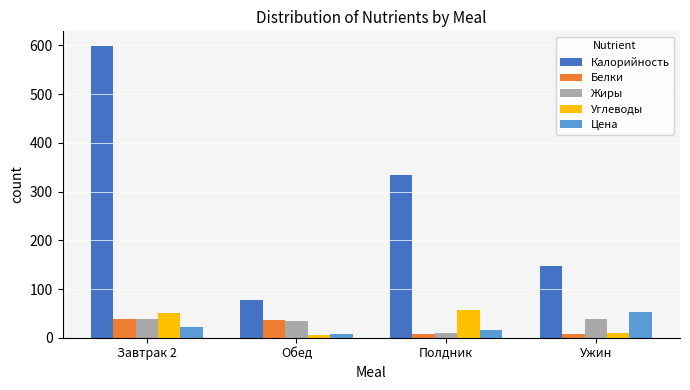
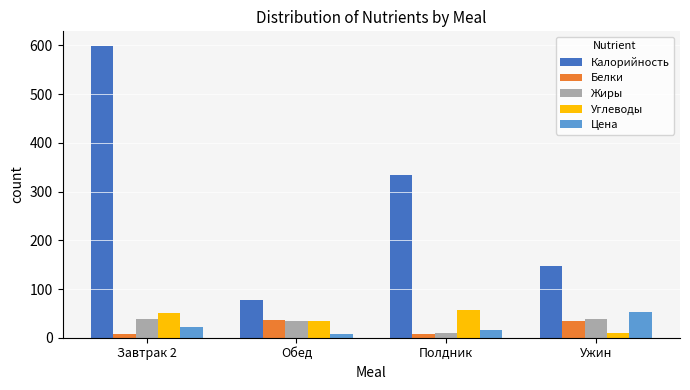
  {
    "Белки": {
-     "Завтрак 2": 40,
+     "Завтрак 2": 10,
      "Обед": 40,
      "Полдник": 10,
-     "Ужин": 10
+     "Ужин": 30
    },
    "Жиры": {
      "Завтрак 2": 40,
      "Обед": 30,
      "Полдник": 10,
      "Ужин": 40
    },
    "Углеводы": {
      "Завтрак 2": 50,
-     "Обед": 10,
+     "Обед": 40,
      "Полдник": 60,
      "Ужин": 10
    }
  }
